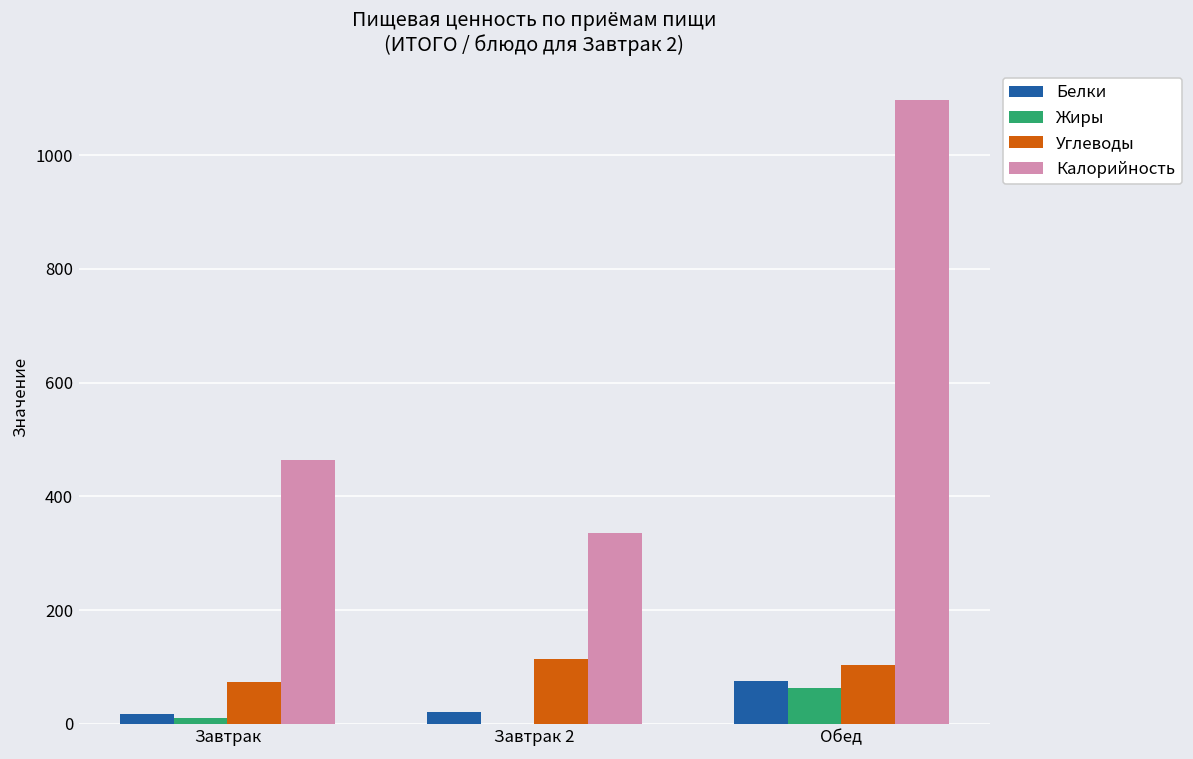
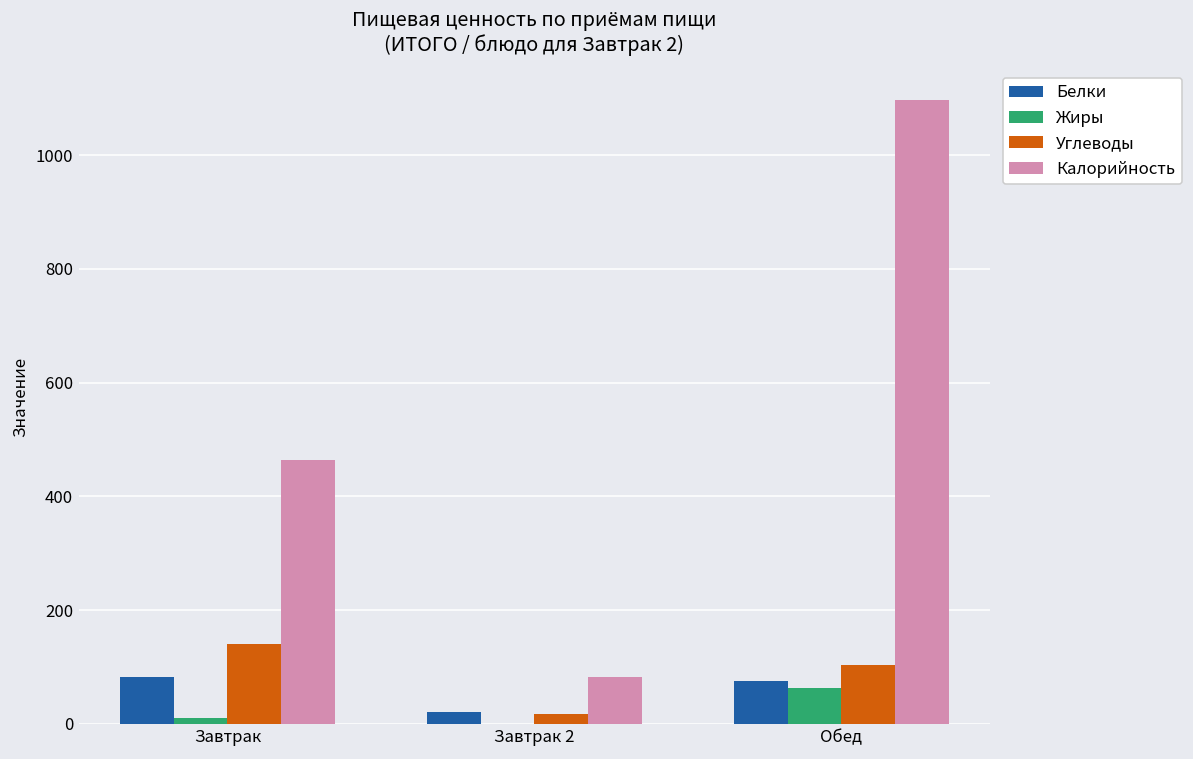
  {
    "Белки": {
-     "Завтрак": 20,
+     "Завтрак": 80,
      "Завтрак 2": 20,
      "Обед": 70
    },
    "Жиры": {
      "Завтрак": 10,
      "Обед": 60
    },
    "Углеводы": {
-     "Завтрак": 70,
-     "Завтрак 2": 110,
+     "Завтрак": 140,
+     "Завтрак 2": 20,
      "Обед": 100
    },
    "Калорийность": {
      "Завтрак": 460,
-     "Завтрак 2": 340,
+     "Завтрак 2": 80,
      "Обед": 1100
    }
  }
